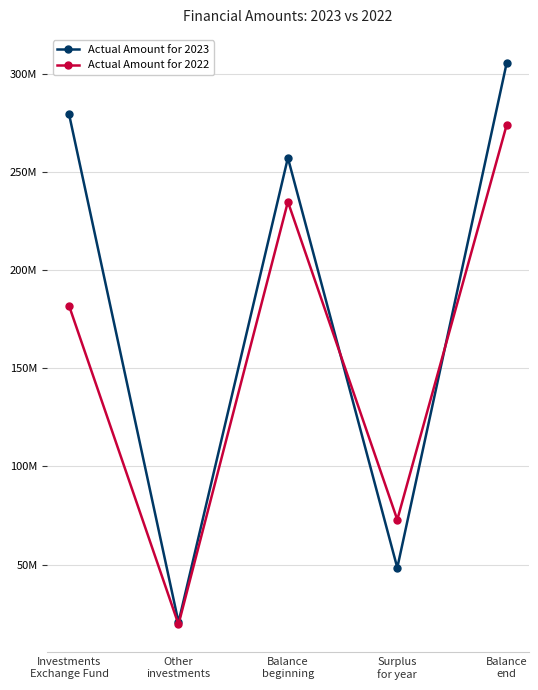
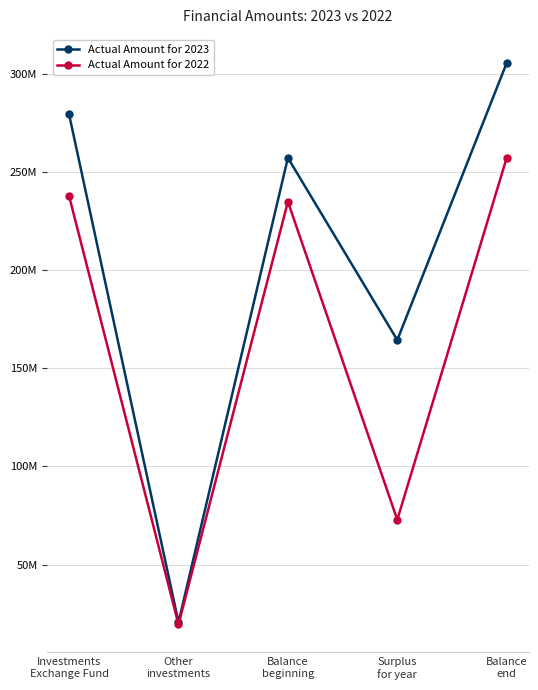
  {
    "Actual Amount for 2023": {
      "Investments Exchange Fund": 279000000,
      "Balance beginning": 257000000,
-     "Surplus for year": 48000000,
+     "Surplus for year": 164000000,
      "Balance end": 306000000
    },
    "Actual Amount for 2022": {
-     "Investments Exchange Fund": 182000000,
+     "Investments Exchange Fund": 238000000,
      "Balance beginning": 235000000,
      "Surplus for year": 73000000,
-     "Balance end": 274000000
+     "Balance end": 257000000
    }
  }
